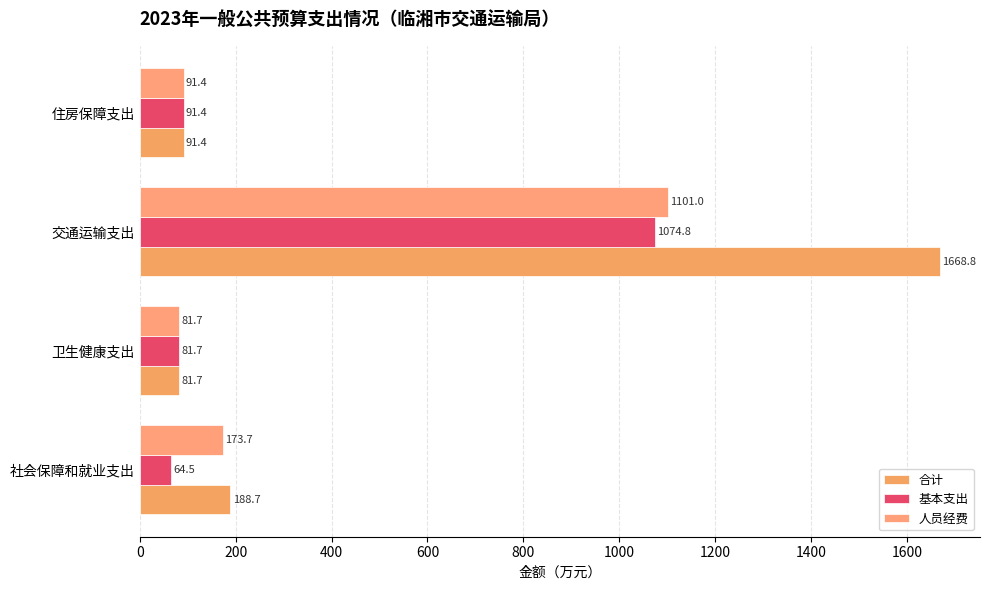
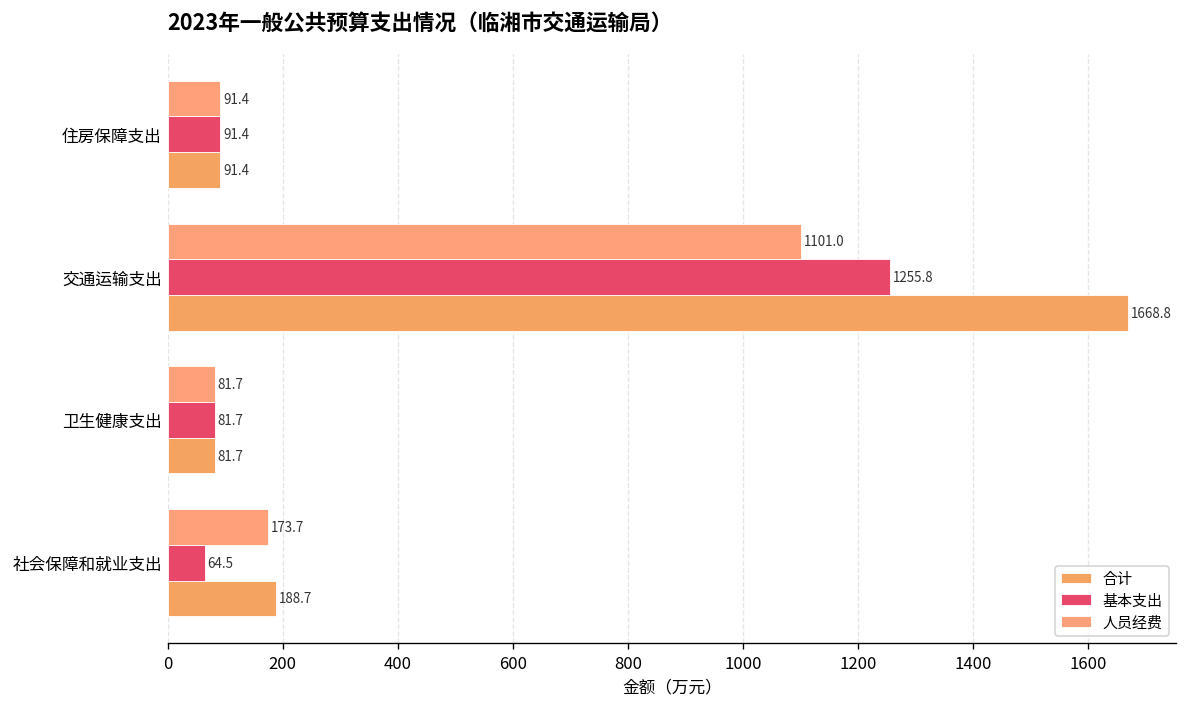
  {
    "基本支出": {
      "住房保障支出": 91.4,
-     "交通运输支出": 1074.8,
+     "交通运输支出": 1255.8,
      "卫生健康支出": 81.7,
      "社会保障和就业支出": 64.5
    }
  }
